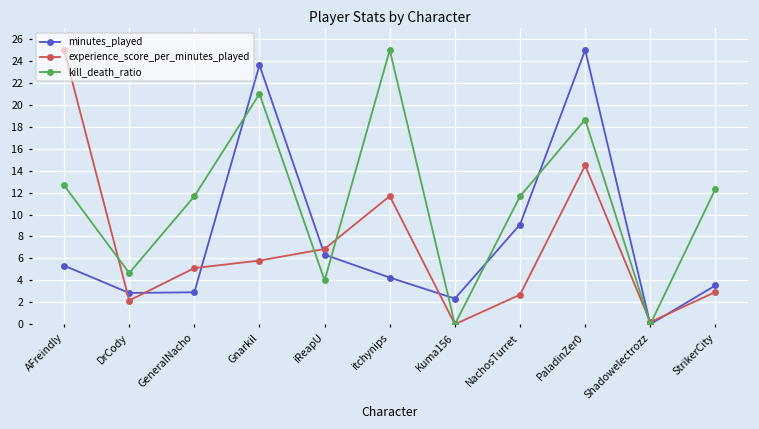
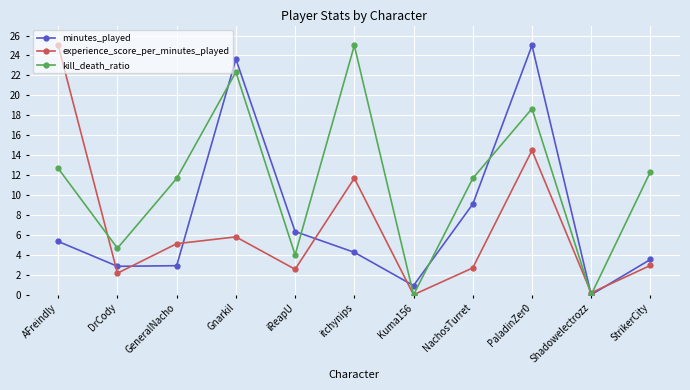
  {
    "minutes_played": {
      "AFreindly": 5,
      "DrCody": 3,
      "GeneralNacho": 3,
      "Gnarkil": 24,
      "iReapU": 6,
      "itchynips": 4,
-     "Kuma156": 2,
+     "Kuma156": 1,
      "NachosTurret": 9,
      "PaladinZer0": 25,
      "StrikerCity": 4
    },
    "experience_score_per_minutes_played": {
      "DrCody": 2,
      "GeneralNacho": 5,
      "Gnarkil": 6,
-     "iReapU": 7,
+     "iReapU": 3,
      "itchynips": 12,
      "NachosTurret": 3,
      "PaladinZer0": 14,
      "StrikerCity": 3
    },
    "kill_death_ratio": {
      "AFreindly": 13,
      "DrCody": 5,
      "GeneralNacho": 12,
-     "Gnarkil": 21,
+     "Gnarkil": 22,
      "iReapU": 4,
      "itchynips": 25,
      "NachosTurret": 12,
      "PaladinZer0": 19,
      "StrikerCity": 12
    }
  }
